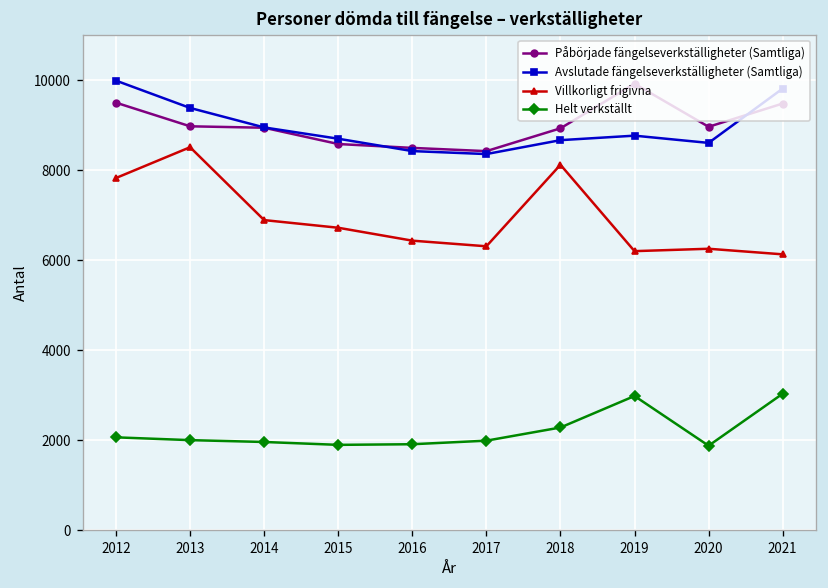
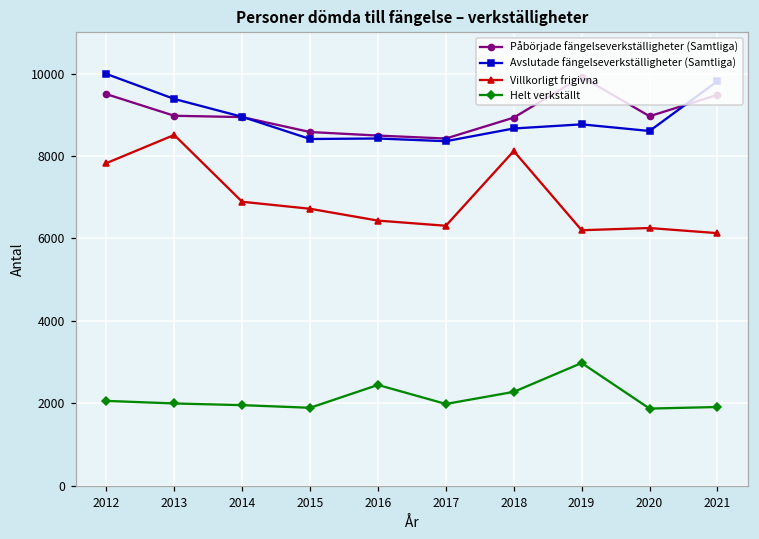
  {
    "Påbörjade fängelseverkställigheter (Samtliga)": {
      "2012": 9500,
      "2013": 9000,
      "2015": 8600,
      "2016": 8500,
      "2018": 8900,
      "2020": 9000
    },
    "Avslutade fängelseverkställigheter (Samtliga)": {
      "2012": 10000,
      "2013": 9400,
-     "2015": 8700,
+     "2015": 8400,
      "2016": 8400,
      "2018": 8700,
      "2019": 8800,
      "2020": 8600
    },
    "Villkorligt frigivna": {
      "2012": 7800,
      "2013": 8500,
      "2014": 6900,
      "2015": 6700,
      "2016": 6400,
      "2017": 6300,
      "2018": 8100,
      "2019": 6200,
      "2020": 6300,
      "2021": 6100
    },
    "Helt verkställt": {
      "2012": 2100,
      "2013": 2000,
      "2014": 2000,
      "2015": 1900,
-     "2016": 1900,
+     "2016": 2400,
      "2017": 2000,
      "2018": 2300,
      "2019": 3000,
      "2020": 1900,
-     "2021": 3000
+     "2021": 1900
    }
  }
